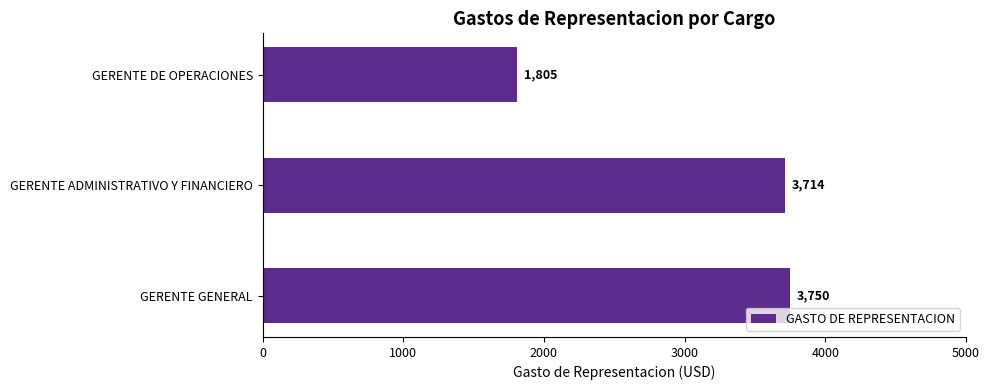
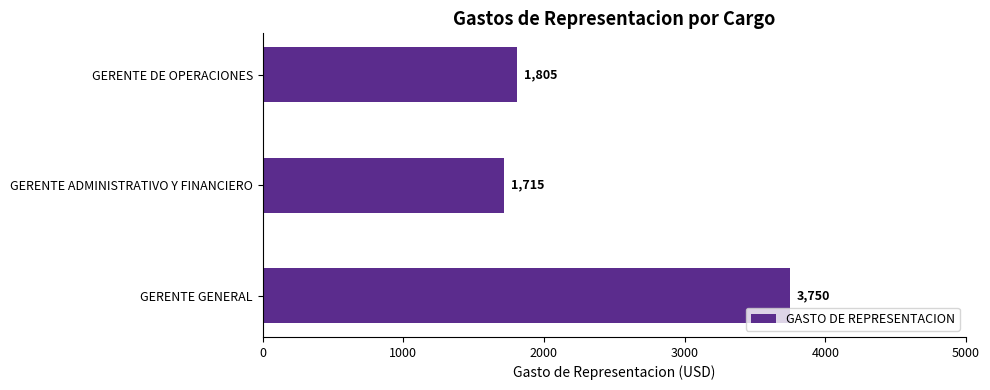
  {
    "GERENTE DE OPERACIONES": "1,805",
-   "GERENTE ADMINISTRATIVO Y FINANCIERO": "3,714",
+   "GERENTE ADMINISTRATIVO Y FINANCIERO": "1,715",
    "GERENTE GENERAL": "3,750"
  }
